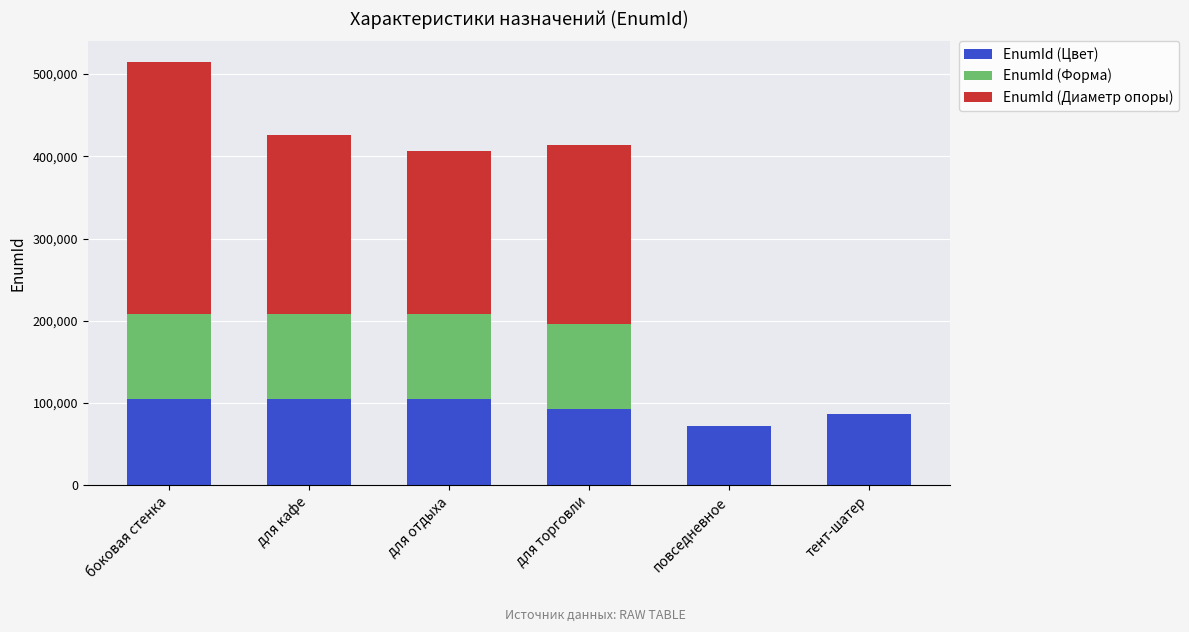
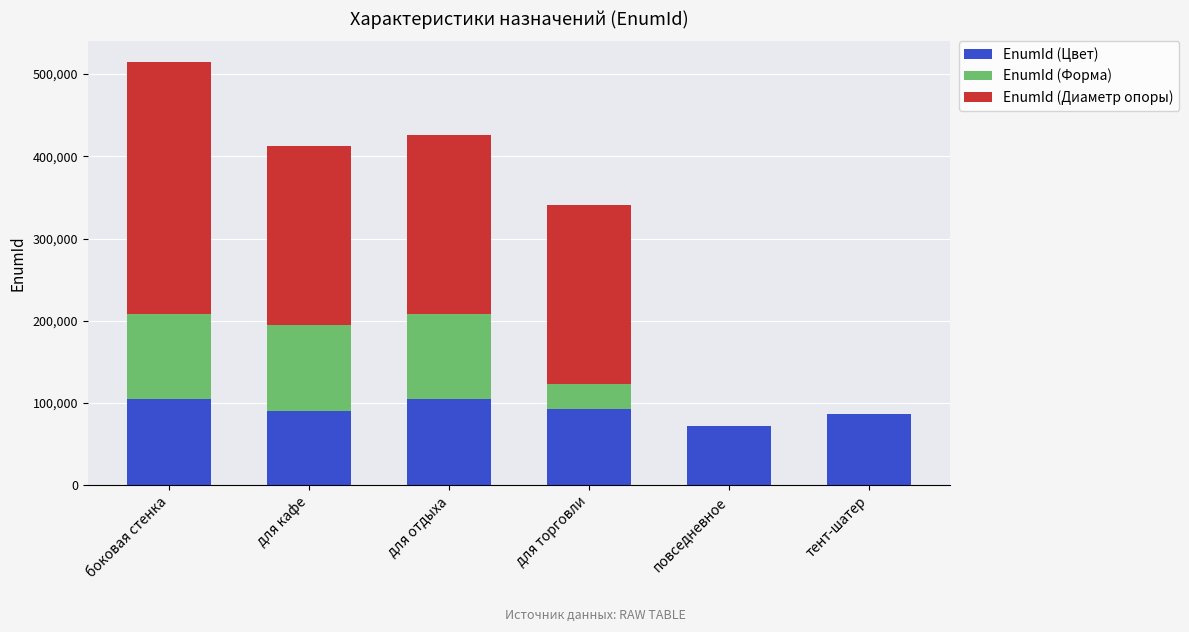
  {
    "EnumId (Цвет)": {
      "боковая стенка": "100,000",
-     "для кафе": "100,000",
+     "для кафе": "90,000",
      "для отдыха": "100,000",
      "для торговли": "90,000",
      "повседневное": "70,000",
      "тент-шатер": "90,000"
    },
    "EnumId (Форма)": {
      "боковая стенка": "100,000",
      "для кафе": "100,000",
      "для отдыха": "100,000",
-     "для торговли": "100,000",
+     "для торговли": "30,000",
      "повседневное": "0",
      "тент-шатер": "0"
    },
    "EnumId (Диаметр опоры)": {
      "боковая стенка": "310,000",
      "для кафе": "220,000",
-     "для отдыха": "200,000",
+     "для отдыха": "220,000",
      "для торговли": "220,000",
      "повседневное": "0",
      "тент-шатер": "0"
    }
  }
